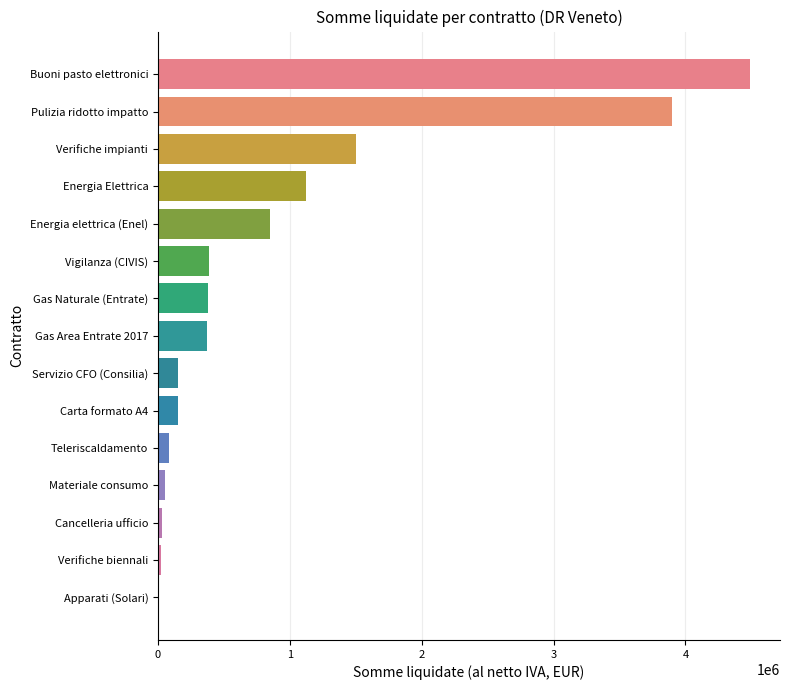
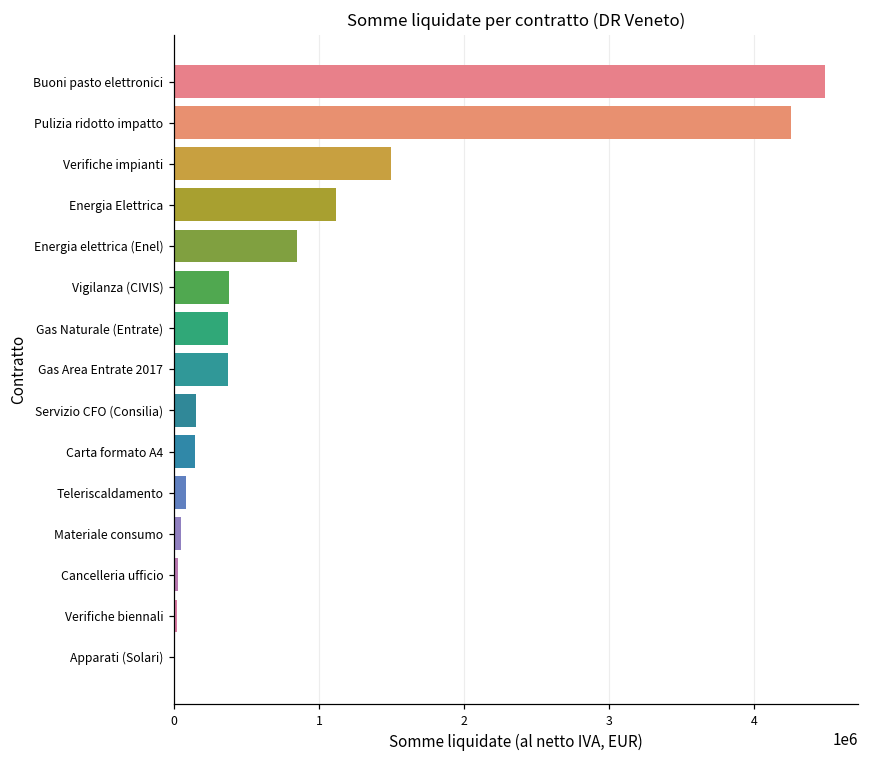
  {
    "Buoni pasto elettronici": 4490000,
-   "Pulizia ridotto impatto": 3900000,
+   "Pulizia ridotto impatto": 4250000,
    "Verifiche impianti": 1500000,
    "Energia Elettrica": 1120000,
    "Energia elettrica (Enel)": 850000,
    "Vigilanza (CIVIS)": 380000,
    "Gas Naturale (Entrate)": 380000,
    "Gas Area Entrate 2017": 370000,
    "Servizio CFO (Consilia)": 150000,
    "Carta formato A4": 150000,
    "Teleriscaldamento": 90000,
    "Materiale consumo": 50000,
    "Cancelleria ufficio": 30000,
    "Verifiche biennali": 20000
  }
